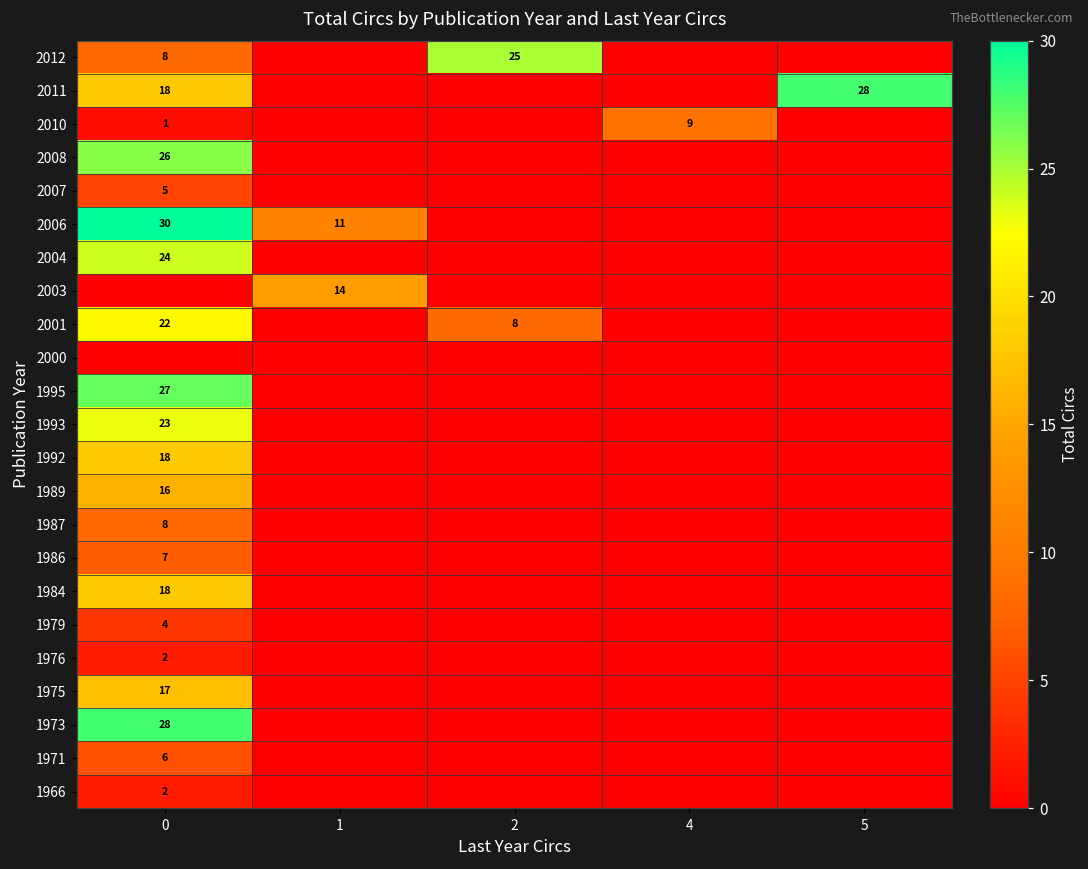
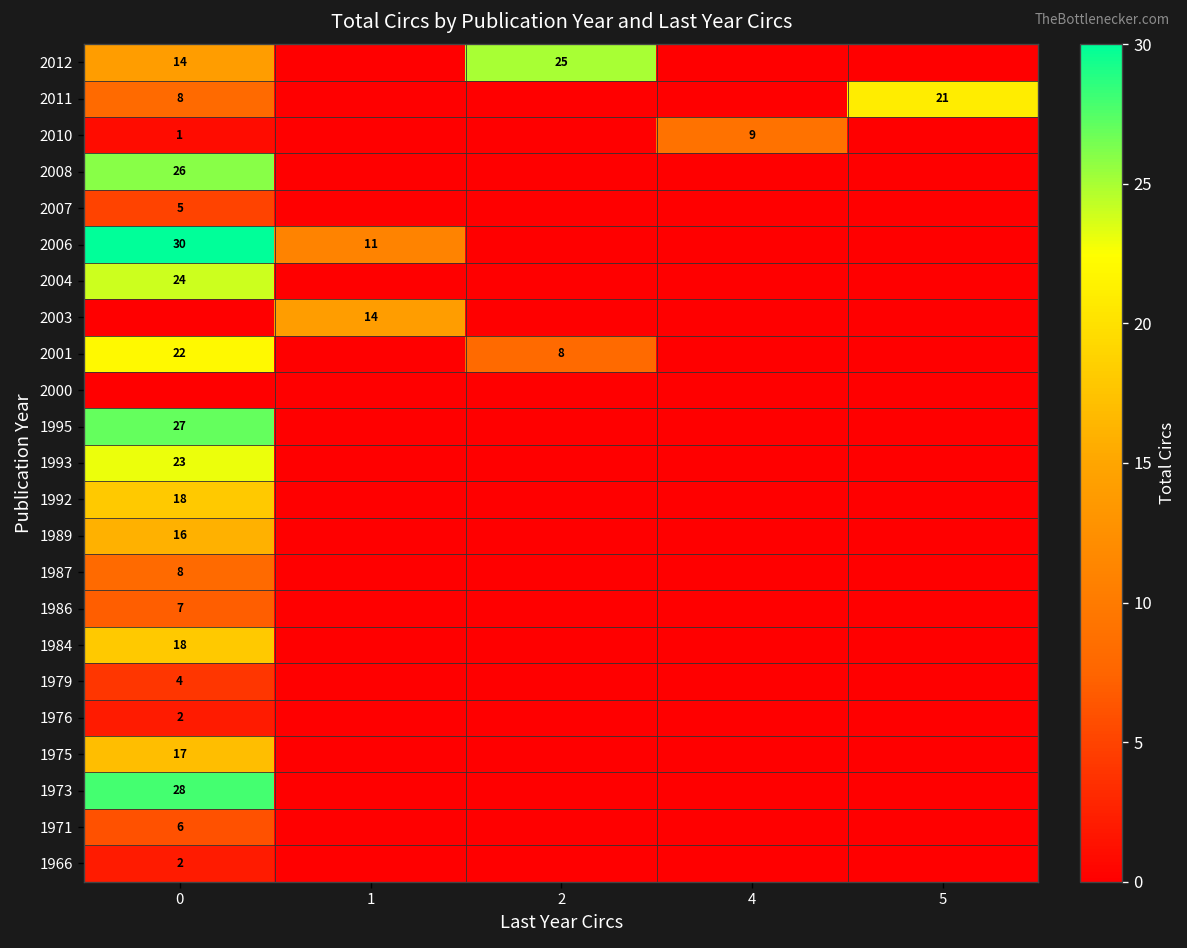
  {
    "2012": {
-     "0": 8,
+     "0": 14,
      "2": 25
    },
    "2011": {
-     "0": 18,
-     "5": 28
+     "0": 8,
+     "5": 21
    },
    "2010": {
      "0": 1,
      "4": 9
    },
    "2008": {
      "0": 26
    },
    "2007": {
      "0": 5
    },
    "2006": {
      "0": 30,
      "1": 11
    },
    "2004": {
      "0": 24
    },
    "2003": {
      "1": 14
    },
    "2001": {
      "0": 22,
      "2": 8
    },
    "1995": {
      "0": 27
    },
    "1993": {
      "0": 23
    },
    "1992": {
      "0": 18
    },
    "1989": {
      "0": 16
    },
    "1987": {
      "0": 8
    },
    "1986": {
      "0": 7
    },
    "1984": {
      "0": 18
    },
    "1979": {
      "0": 4
    },
    "1976": {
      "0": 2
    },
    "1975": {
      "0": 17
    },
    "1973": {
      "0": 28
    },
    "1971": {
      "0": 6
    },
    "1966": {
      "0": 2
    }
  }
